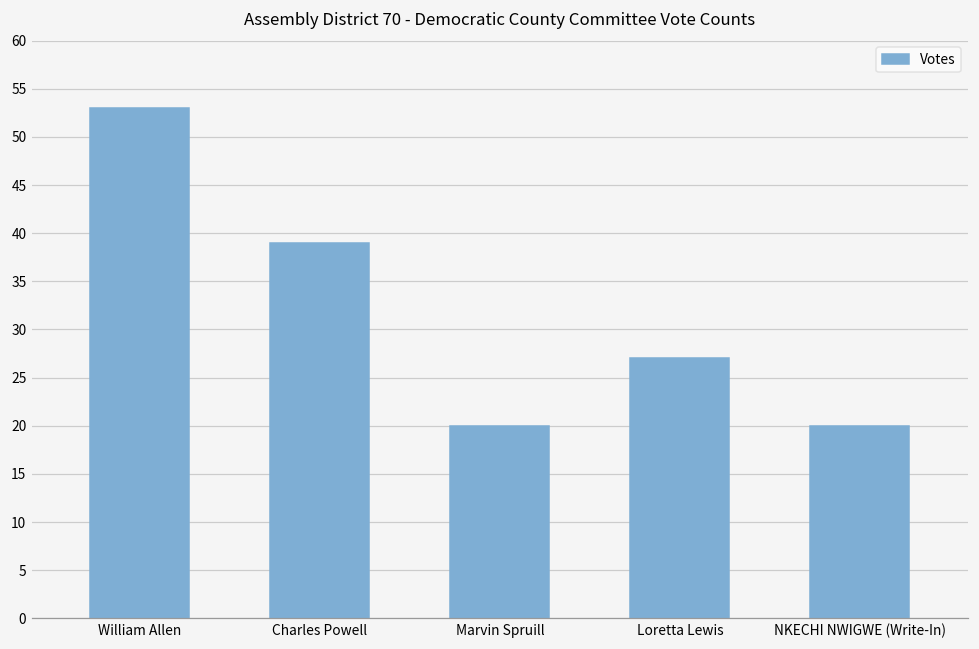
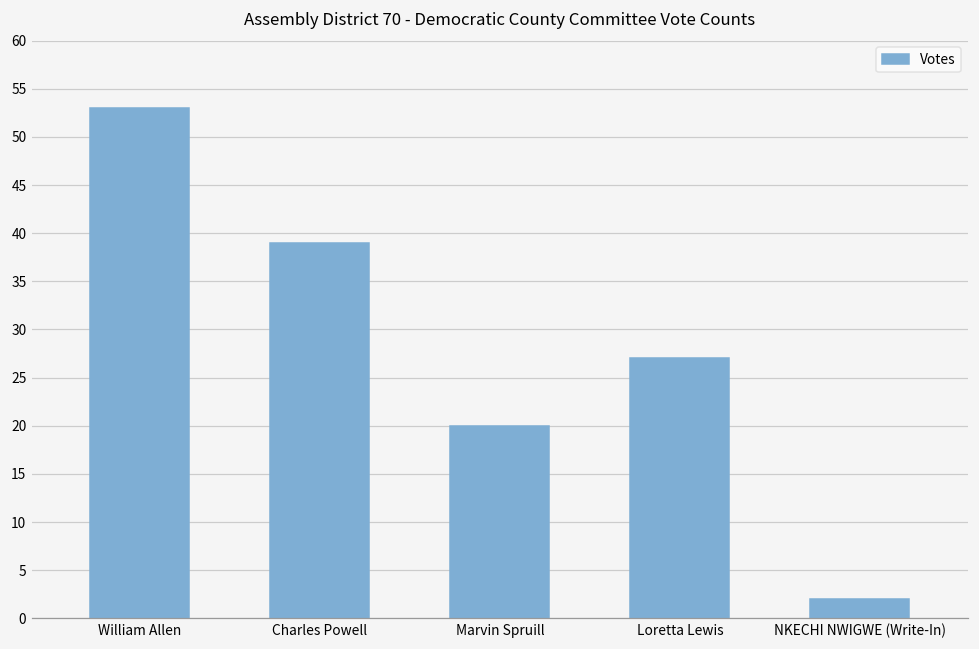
  {
    "William Allen": 53,
    "Charles Powell": 39,
    "Marvin Spruill": 20,
    "Loretta Lewis": 27,
-   "NKECHI NWIGWE (Write-In)": 20
+   "NKECHI NWIGWE (Write-In)": 2
  }
